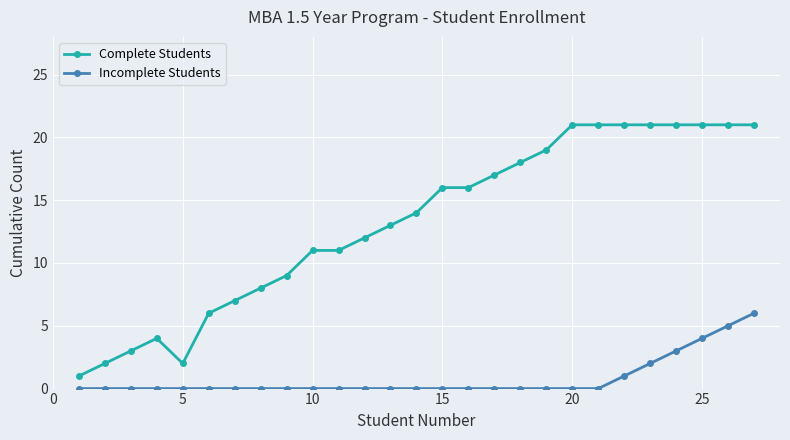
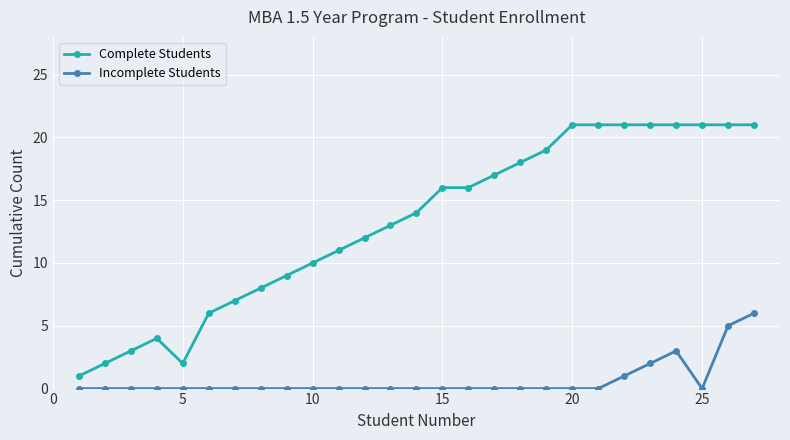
  {
    "Complete Students": {
      "5": 2,
-     "10": 11,
+     "10": 10,
      "15": 16,
      "20": 21,
      "25": 21
    },
    "Incomplete Students": {
      "5": 0,
      "10": 0,
      "15": 0,
      "20": 0,
-     "25": 4
+     "25": 0
    }
  }
